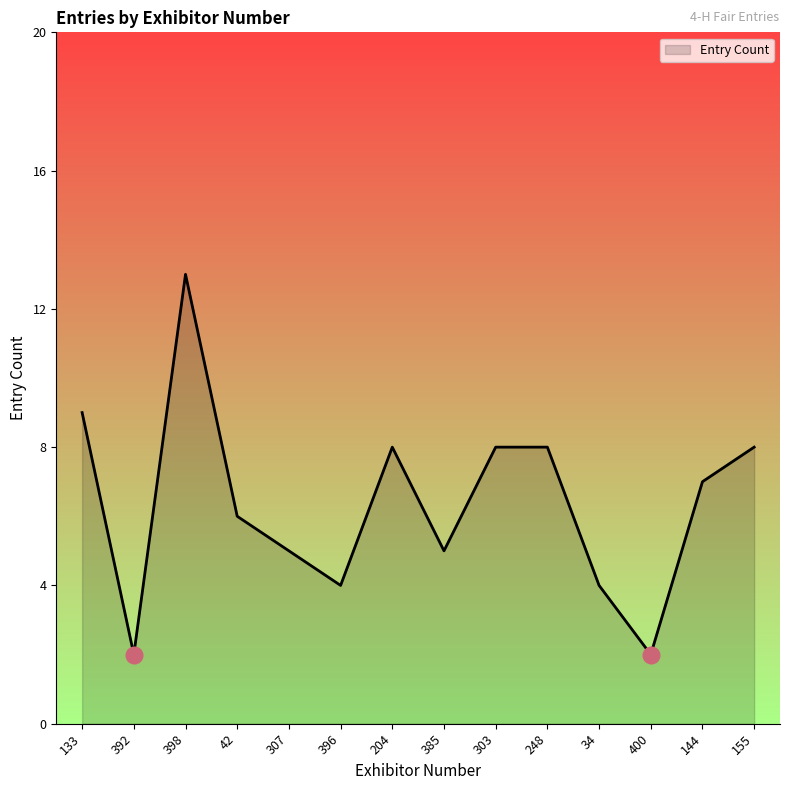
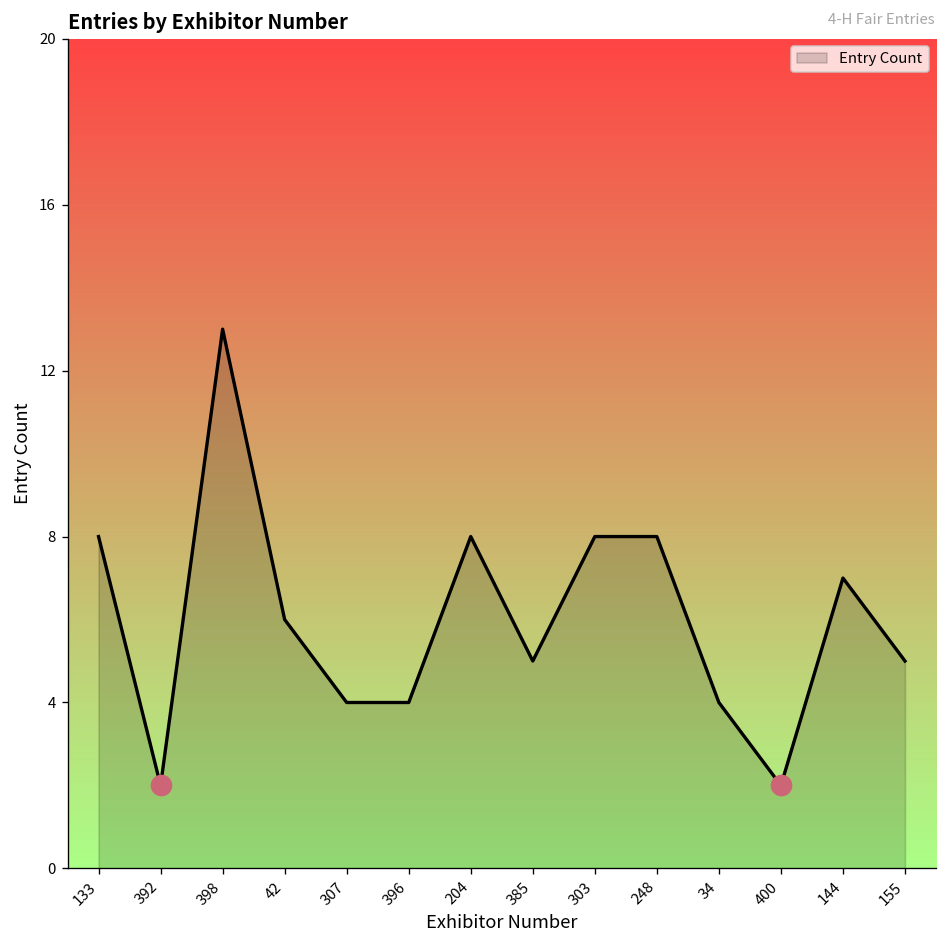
  {
    "Entry Count": {
-     "133": 9,
+     "133": 8,
      "398": 13,
      "42": 6,
-     "307": 5,
+     "307": 4,
      "396": 4,
      "204": 8,
      "385": 5,
      "303": 8,
      "248": 8,
      "34": 4,
      "144": 7,
-     "155": 8
+     "155": 5
    }
  }
